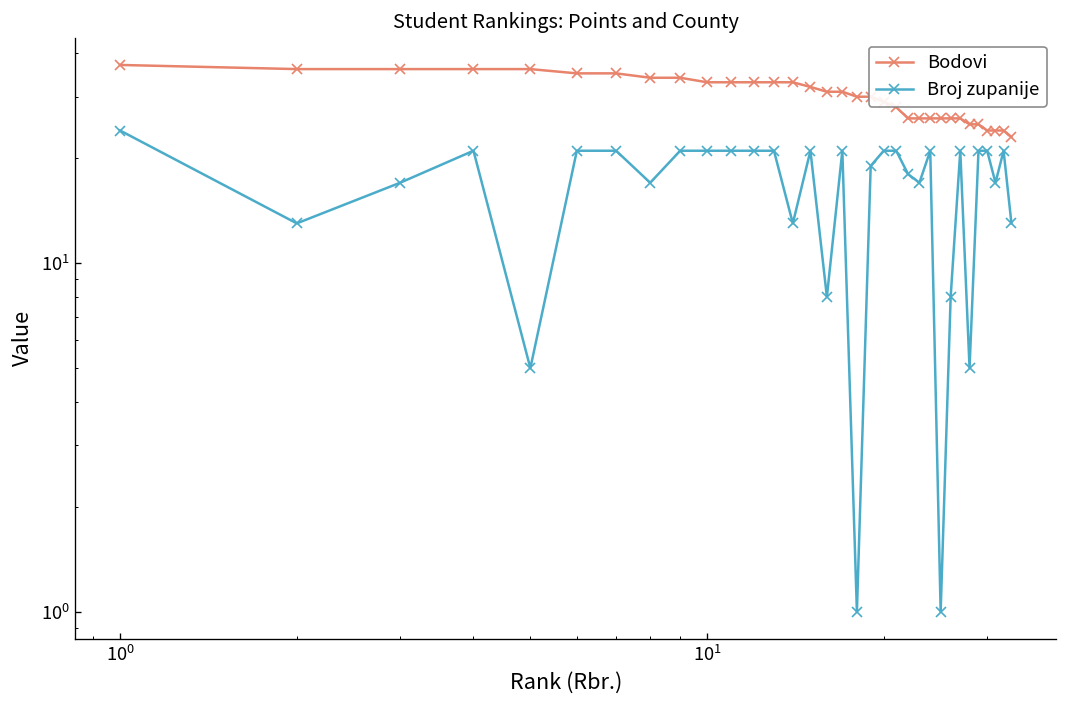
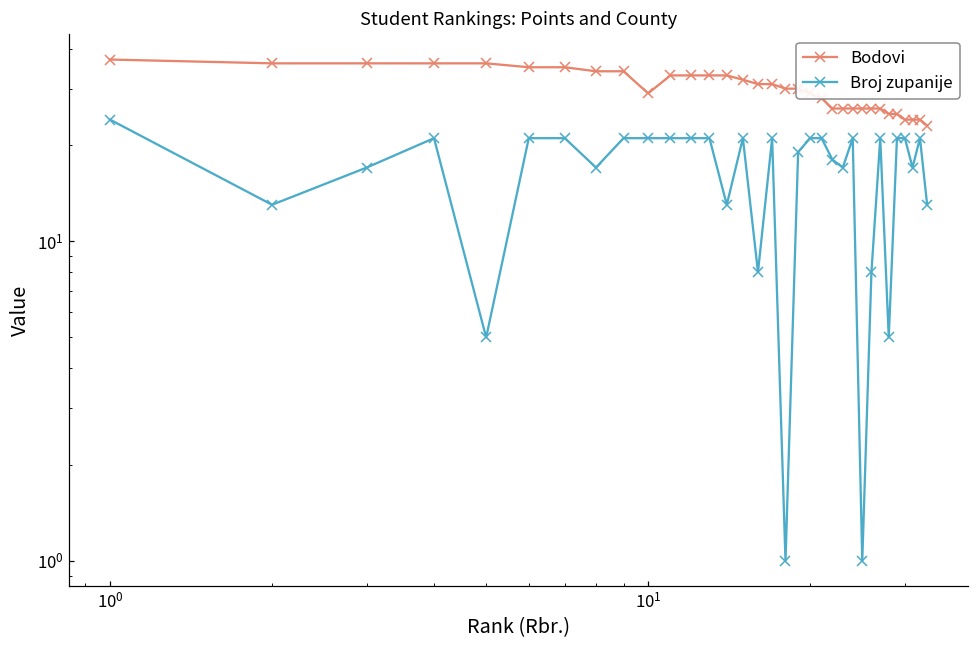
  {
    "Bodovi": {
      "10^0": 37,
-     "10^1": 33
+     "10^1": 29
    },
    "Broj zupanije": {
      "10^0": 24,
      "10^1": 21
    }
  }
